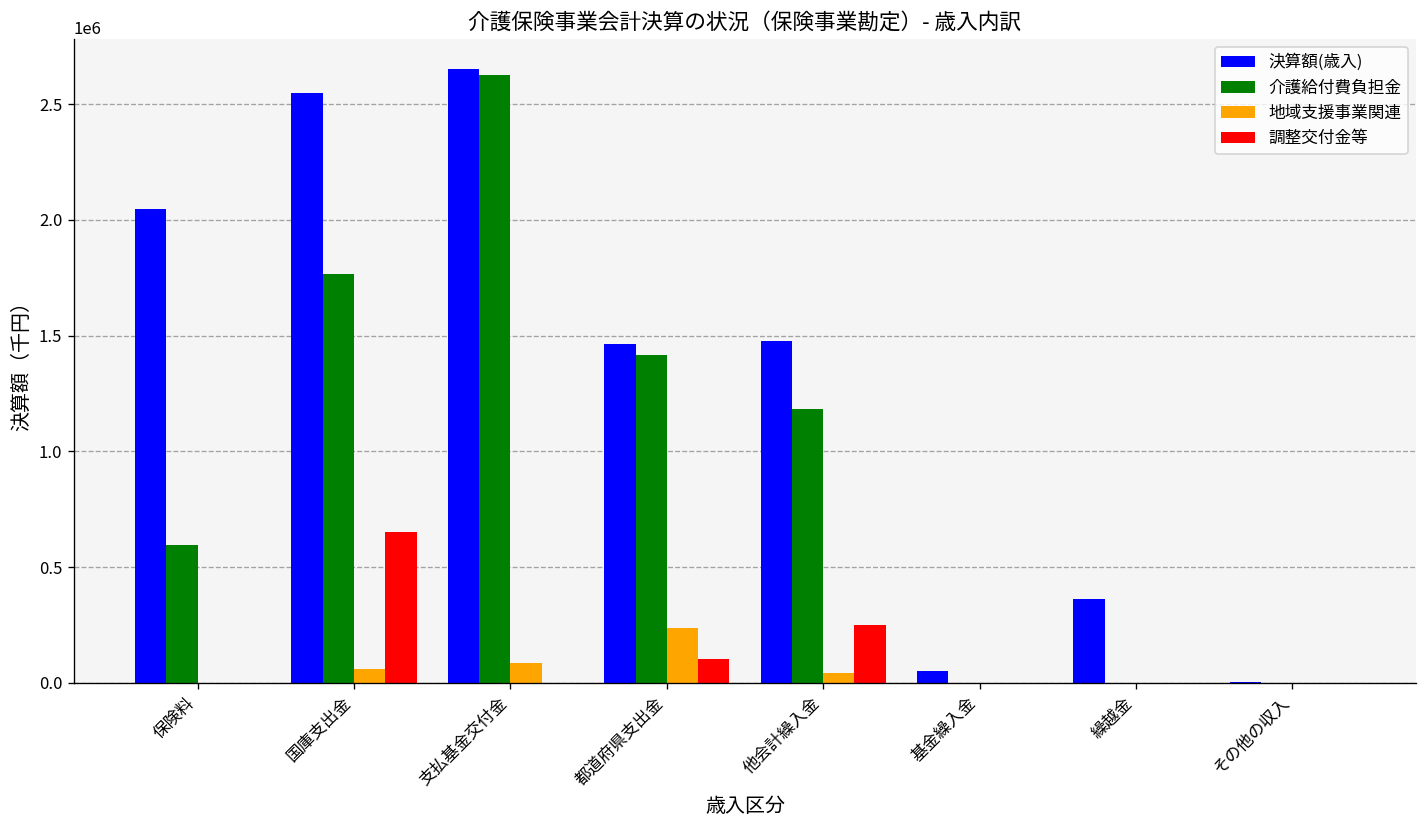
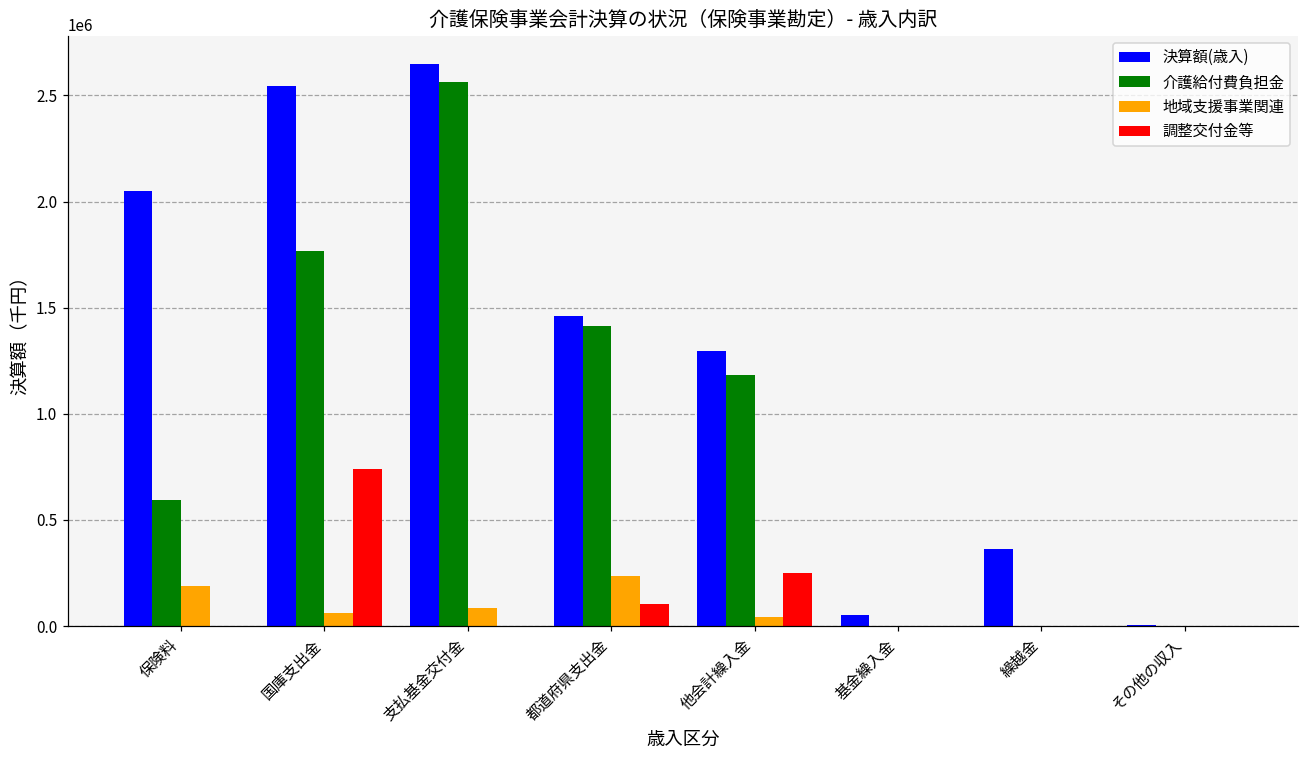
  {
    "決算額(歳入)": {
      "保険料": 2050000,
      "国庫支出金": 2550000,
      "支払基金交付金": 2650000,
      "都道府県支出金": 1460000,
-     "他会計繰入金": 1480000,
+     "他会計繰入金": 1300000,
      "基金繰入金": 50000,
      "繰越金": 360000
    },
    "介護給付費負担金": {
      "保険料": 600000,
      "国庫支出金": 1770000,
-     "支払基金交付金": 2620000,
+     "支払基金交付金": 2560000,
      "都道府県支出金": 1410000,
      "他会計繰入金": 1180000,
      "基金繰入金": 0,
      "繰越金": 0,
      "その他の収入": 0
    },
    "地域支援事業関連": {
-     "保険料": 0,
+     "保険料": 190000,
      "国庫支出金": 60000,
      "支払基金交付金": 90000,
      "都道府県支出金": 240000,
      "他会計繰入金": 40000,
      "基金繰入金": 0,
      "繰越金": 0,
      "その他の収入": 0
    },
    "調整交付金等": {
      "保険料": 0,
-     "国庫支出金": 650000,
+     "国庫支出金": 740000,
      "支払基金交付金": 0,
      "都道府県支出金": 100000,
      "他会計繰入金": 250000,
      "基金繰入金": 0,
      "繰越金": 0,
      "その他の収入": 0
    }
  }
